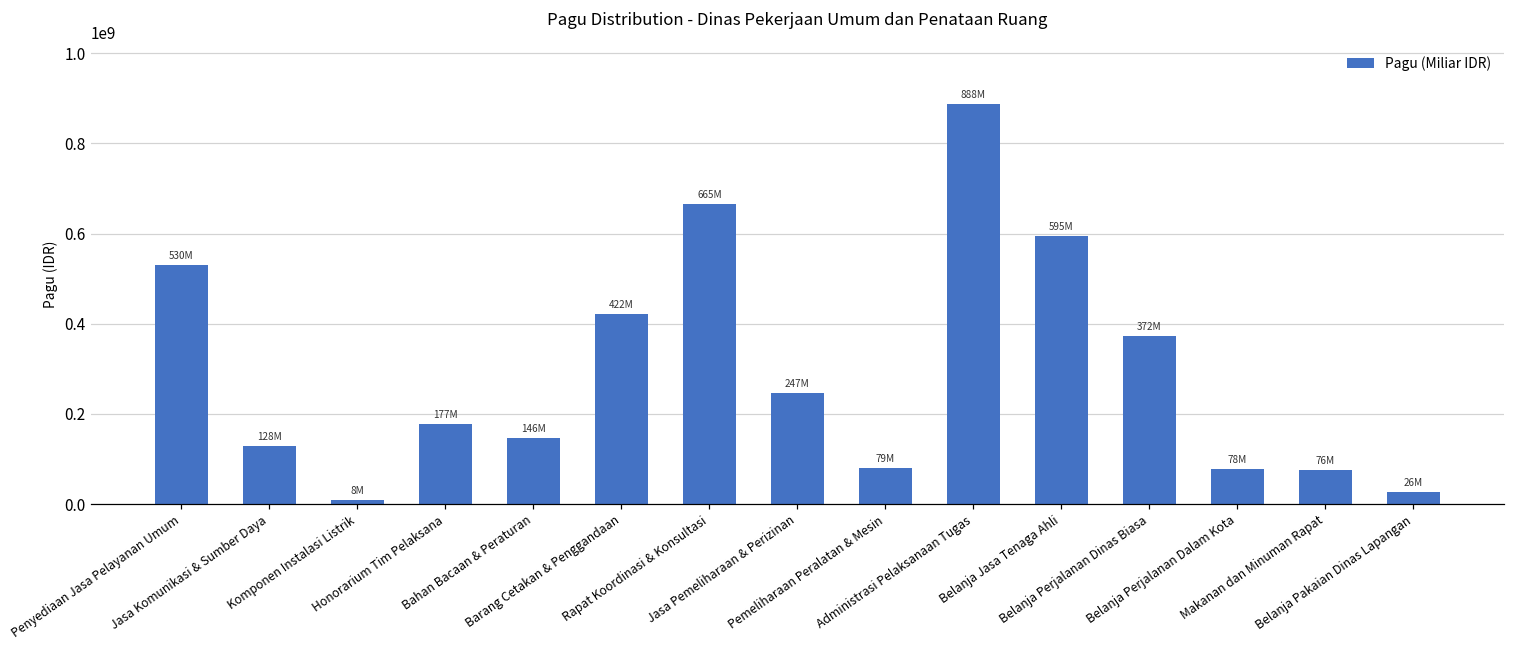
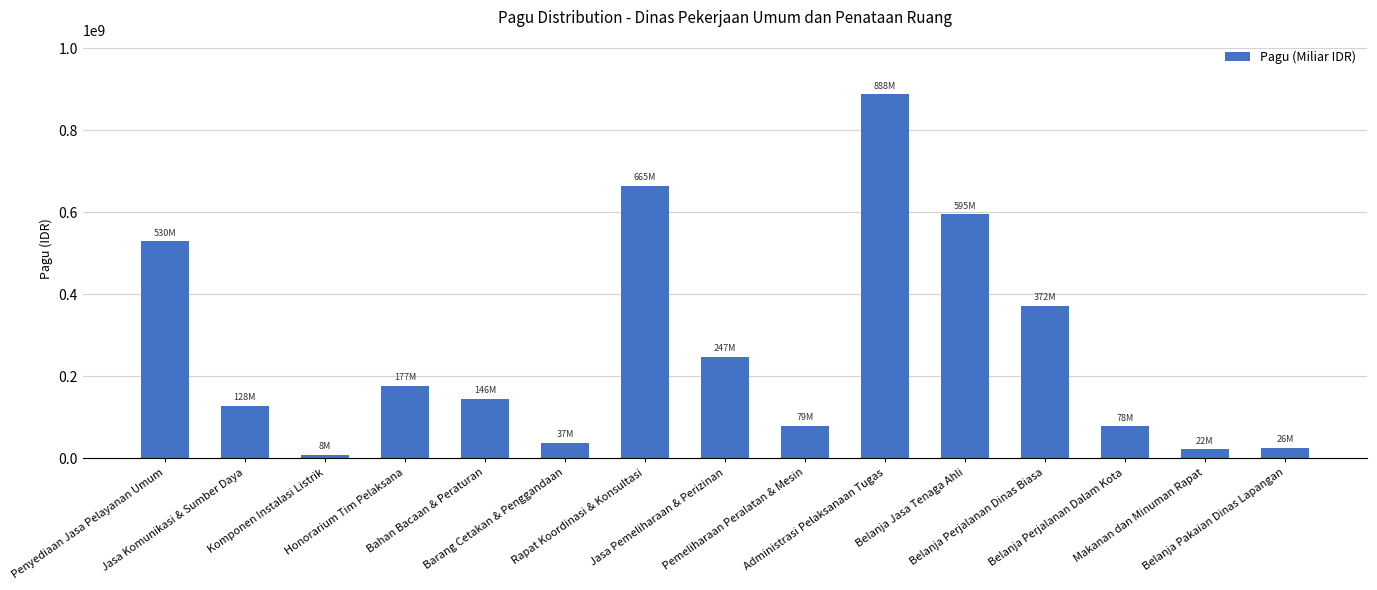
  {
    "Penyediaan Jasa Pelayanan Umum": "530M",
    "Jasa Komunikasi & Sumber Daya": "128M",
    "Komponen Instalasi Listrik": "8M",
    "Honorarium Tim Pelaksana": "177M",
    "Bahan Bacaan & Peraturan": "146M",
-   "Barang Cetakan & Penggandaan": "422M",
+   "Barang Cetakan & Penggandaan": "37M",
    "Rapat Koordinasi & Konsultasi": "665M",
    "Jasa Pemeliharaan & Perizinan": "247M",
    "Pemeliharaan Peralatan & Mesin": "79M",
    "Administrasi Pelaksanaan Tugas": "888M",
    "Belanja Jasa Tenaga Ahli": "595M",
    "Belanja Perjalanan Dinas Biasa": "372M",
    "Belanja Perjalanan Dalam Kota": "78M",
-   "Makanan dan Minuman Rapat": "76M",
+   "Makanan dan Minuman Rapat": "22M",
    "Belanja Pakaian Dinas Lapangan": "26M"
  }
